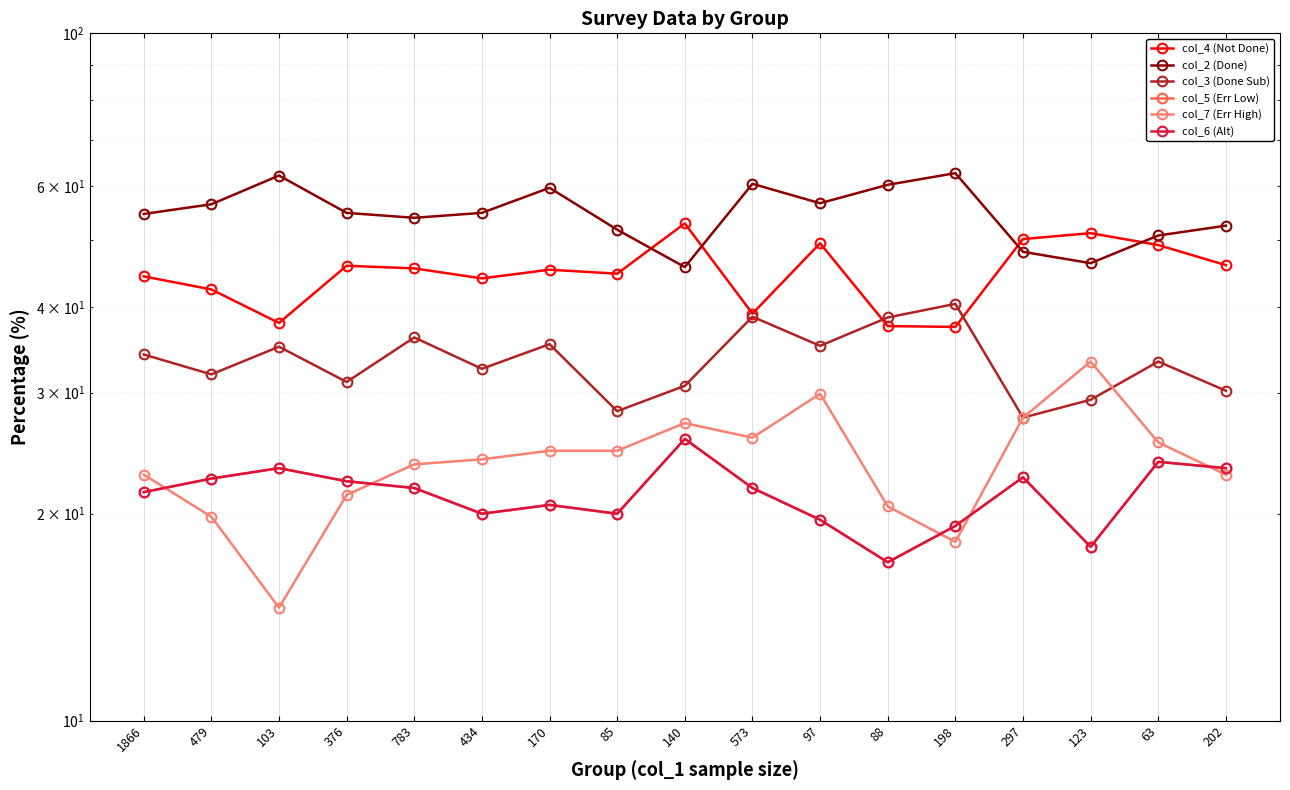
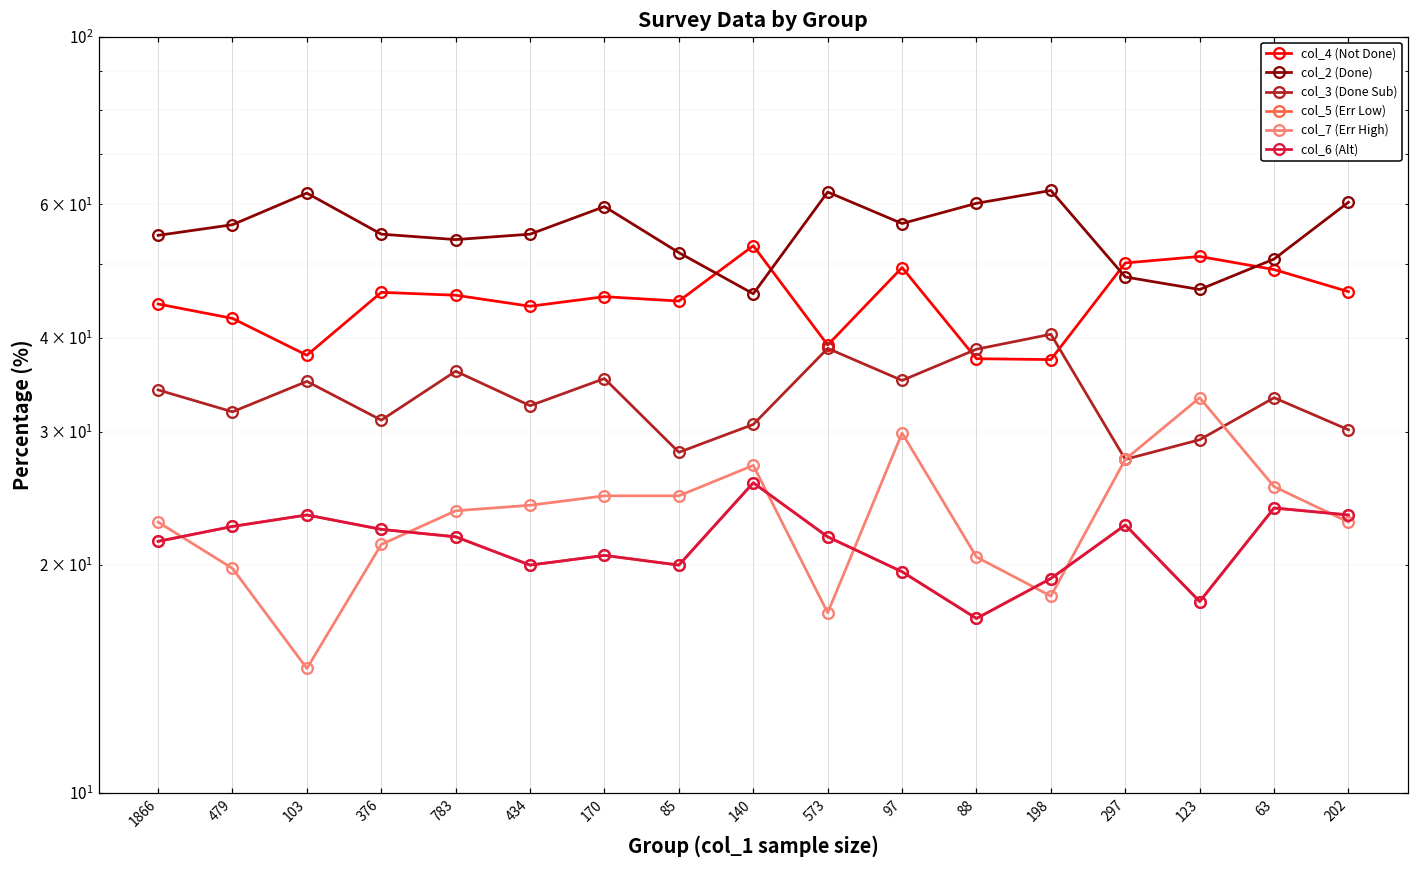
  {
    "col_4 (Not Done)": {
      "1866": 44,
      "479": 42,
      "103": 38,
      "376": 46,
      "783": 46,
      "434": 44,
      "170": 45,
      "85": 45,
      "140": 53,
      "573": 39,
      "97": 50,
      "88": 38,
      "198": 37,
      "297": 50,
      "123": 51,
      "63": 49,
      "202": 46
    },
    "col_2 (Done)": {
      "1866": 55,
      "479": 56,
      "103": 62,
      "376": 55,
      "783": 54,
      "434": 55,
      "170": 60,
      "85": 52,
      "140": 46,
-     "573": 60,
+     "573": 62,
      "97": 57,
      "88": 60,
      "198": 63,
      "297": 48,
      "123": 46,
      "63": 51,
-     "202": 53
+     "202": 60
    },
    "col_7 (Err High)": {
      "1866": 22.8,
      "479": 19.8,
      "103": 14.6,
      "376": 21.3,
      "783": 23.6,
      "434": 24.0,
      "170": 24.7,
      "85": 24.7,
      "140": 27.1,
-     "573": 25.8,
+     "573": 17.3,
      "97": 30,
      "88": 20.5,
      "198": 18.2,
      "123": 33,
      "63": 25.4,
      "202": 22.8
    }
  }
